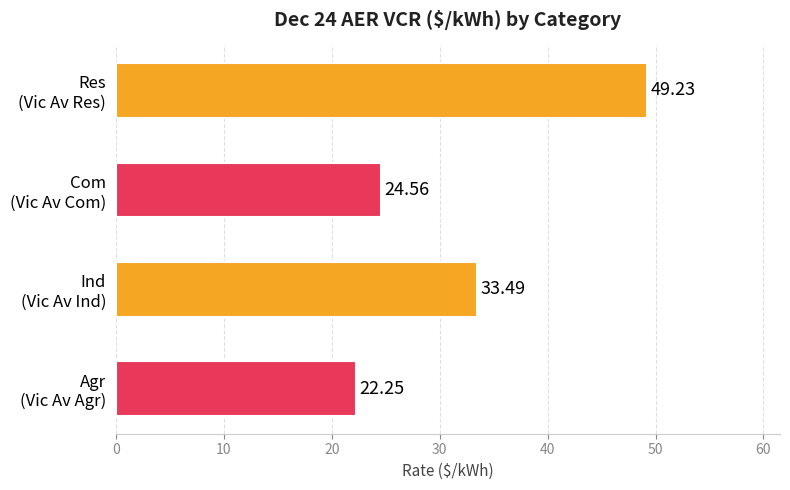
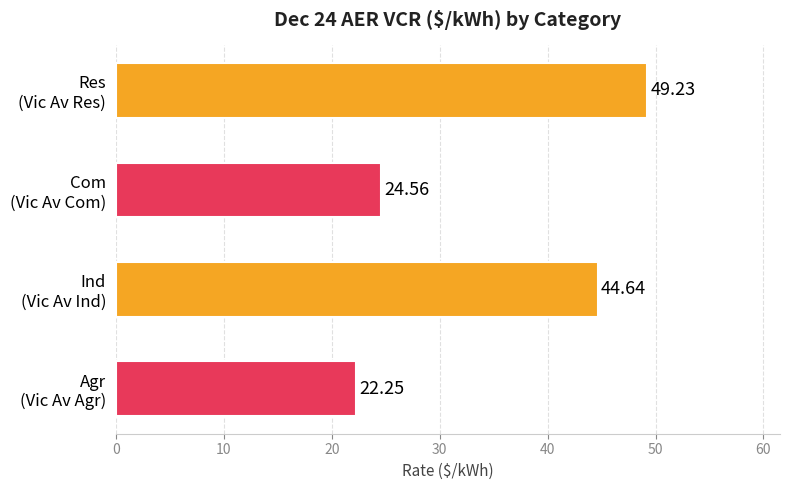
  {
    "Res (Vic Av Res)": 49.23,
    "Com (Vic Av Com)": 24.56,
-   "Ind (Vic Av Ind)": 33.49,
+   "Ind (Vic Av Ind)": 44.64,
    "Agr (Vic Av Agr)": 22.25
  }
